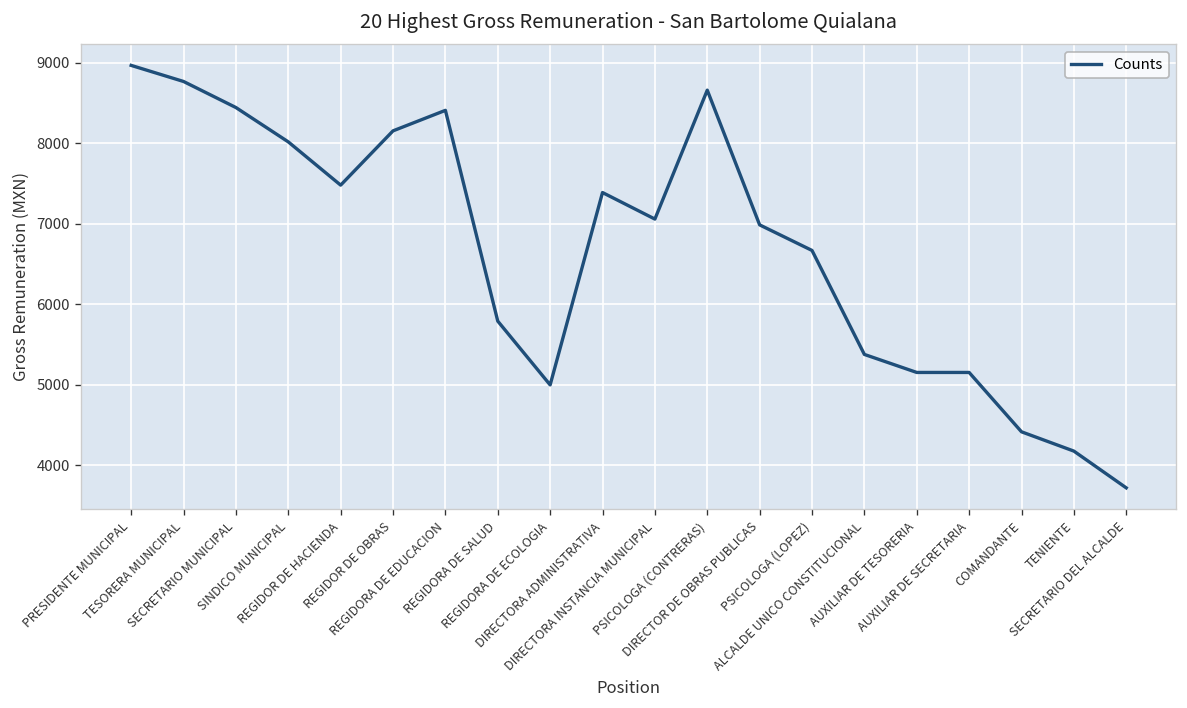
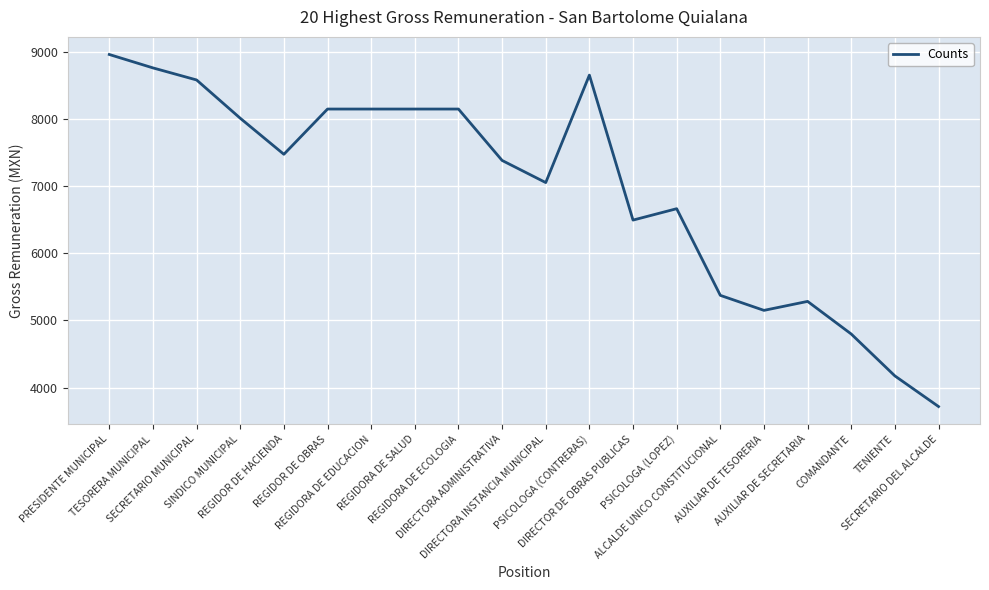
  {
    "PRESIDENTE MUNICIPAL": 9000,
    "TESORERA MUNICIPAL": 8800,
-   "SECRETARIO MUNICIPAL": 8400,
+   "SECRETARIO MUNICIPAL": 8600,
    "SINDICO MUNICIPAL": 8000,
    "REGIDOR DE HACIENDA": 7500,
    "REGIDOR DE OBRAS": 8200,
-   "REGIDORA DE EDUCACION": 8400,
-   "REGIDORA DE SALUD": 5800,
-   "REGIDORA DE ECOLOGIA": 5000,
+   "REGIDORA DE EDUCACION": 8200,
+   "REGIDORA DE SALUD": 8200,
+   "REGIDORA DE ECOLOGIA": 8200,
    "DIRECTORA ADMINISTRATIVA": 7400,
    "DIRECTORA INSTANCIA MUNICIPAL": 7100,
    "PSICOLOGA (CONTRERAS)": 8700,
-   "DIRECTOR DE OBRAS PUBLICAS": 7000,
+   "DIRECTOR DE OBRAS PUBLICAS": 6500,
    "PSICOLOGA (LOPEZ)": 6700,
    "ALCALDE UNICO CONSTITUCIONAL": 5400,
    "AUXILIAR DE TESORERIA": 5200,
-   "AUXILIAR DE SECRETARIA": 5200,
-   "COMANDANTE": 4400,
+   "AUXILIAR DE SECRETARIA": 5300,
+   "COMANDANTE": 4800,
    "TENIENTE": 4200,
    "SECRETARIO DEL ALCALDE": 3700
  }
